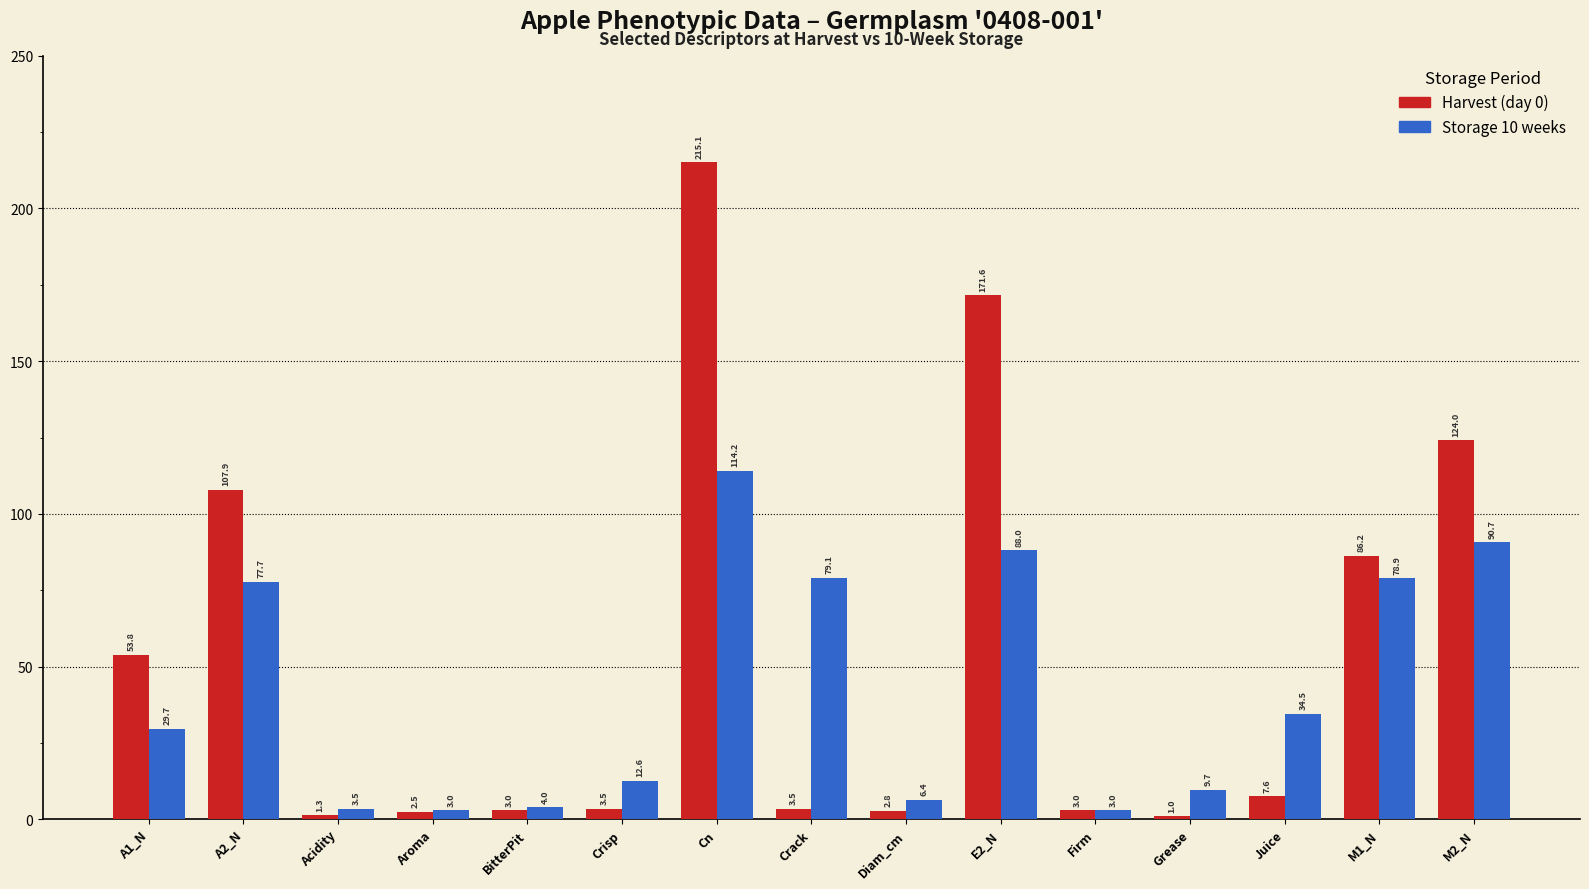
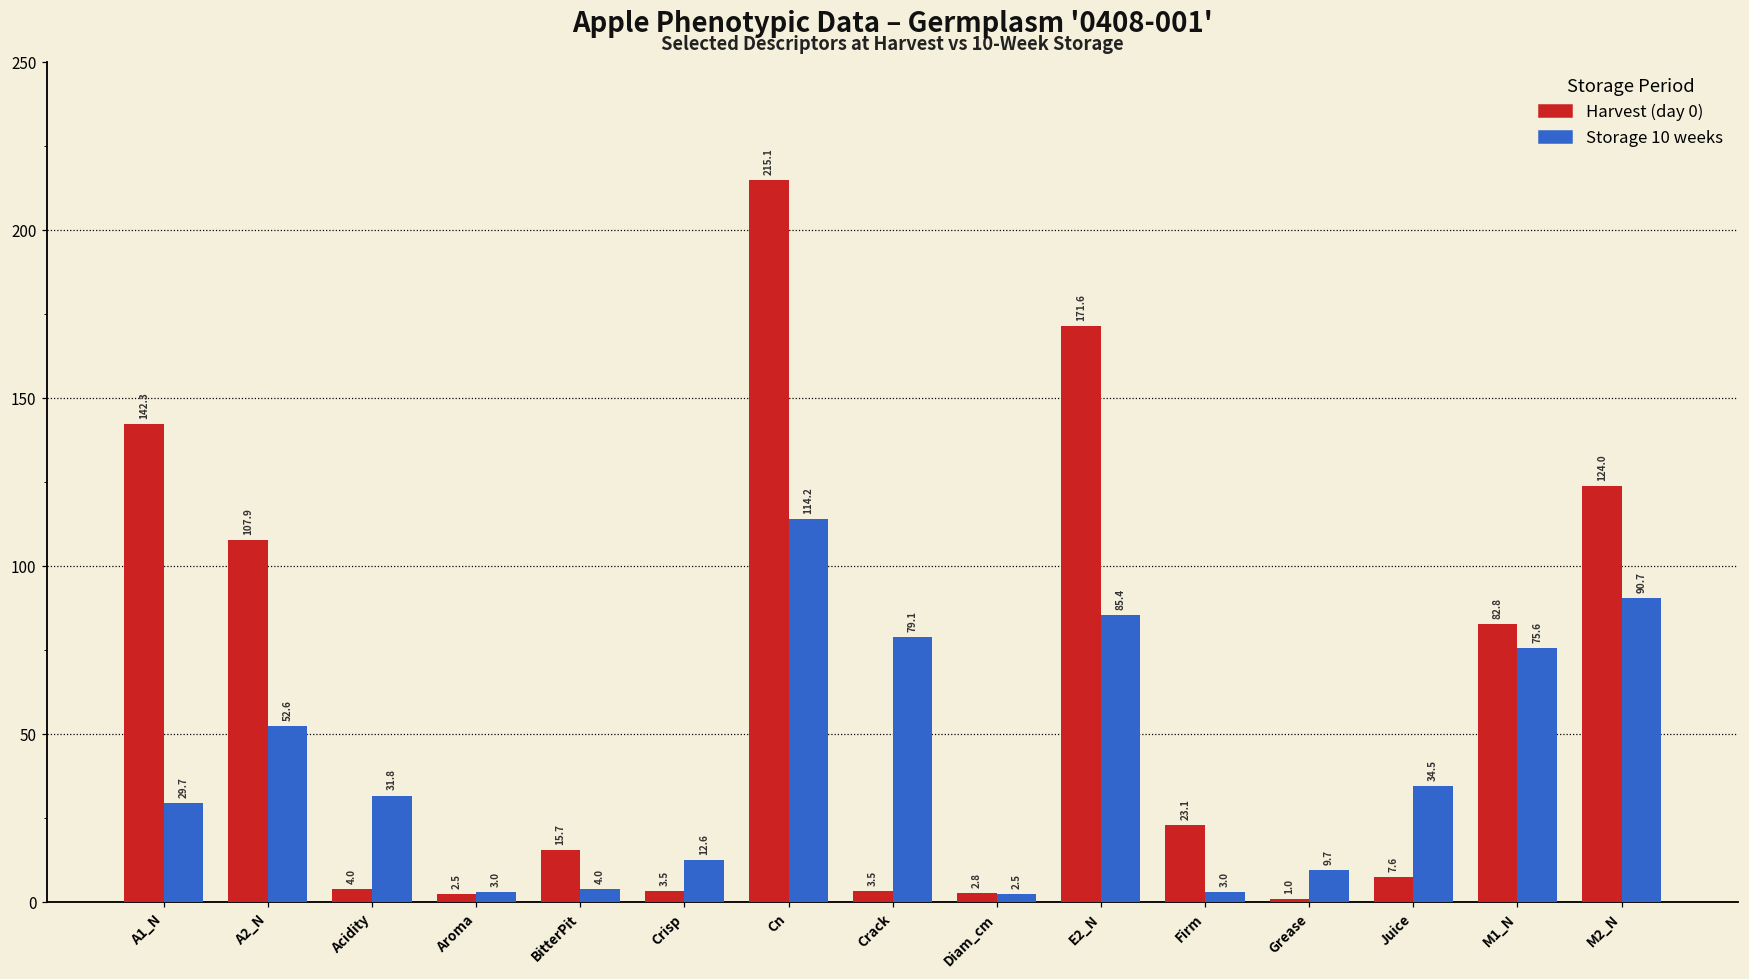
  {
    "Harvest (day 0)": {
-     "A1_N": 53.8,
+     "A1_N": 142.3,
      "A2_N": 107.9,
-     "Acidity": 1.3,
+     "Acidity": 4.0,
      "Aroma": 2.5,
-     "BitterPit": 3.0,
+     "BitterPit": 15.7,
      "Crisp": 3.5,
      "Cn": 215.1,
      "Crack": 3.5,
      "Diam_cm": 2.8,
      "E2_N": 171.6,
-     "Firm": 3.0,
+     "Firm": 23.1,
      "Grease": 1.0,
      "Juice": 7.6,
-     "M1_N": 86.2,
+     "M1_N": 82.8,
      "M2_N": 124.0
    },
    "Storage 10 weeks": {
      "A1_N": 29.7,
-     "A2_N": 77.7,
-     "Acidity": 3.5,
+     "A2_N": 52.6,
+     "Acidity": 31.8,
      "Aroma": 3.0,
      "BitterPit": 4.0,
      "Crisp": 12.6,
      "Cn": 114.2,
      "Crack": 79.1,
-     "Diam_cm": 6.4,
-     "E2_N": 88.0,
+     "Diam_cm": 2.5,
+     "E2_N": 85.4,
      "Firm": 3.0,
      "Grease": 9.7,
      "Juice": 34.5,
-     "M1_N": 78.9,
+     "M1_N": 75.6,
      "M2_N": 90.7
    }
  }
